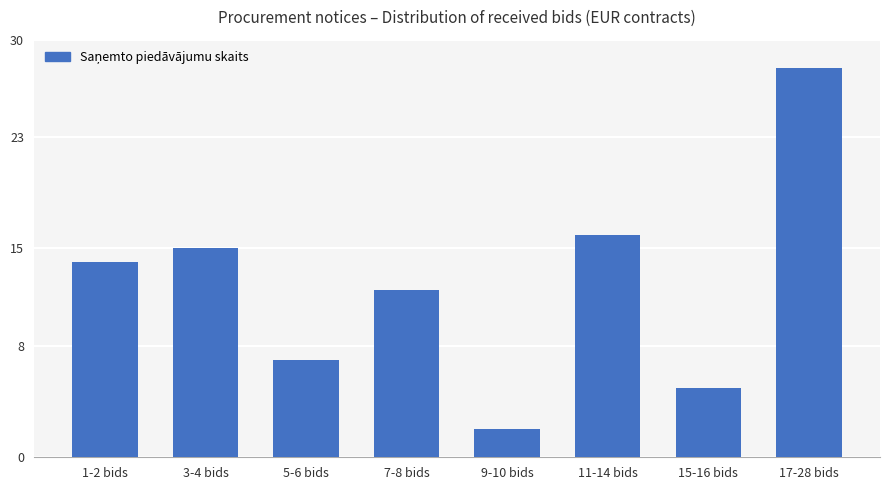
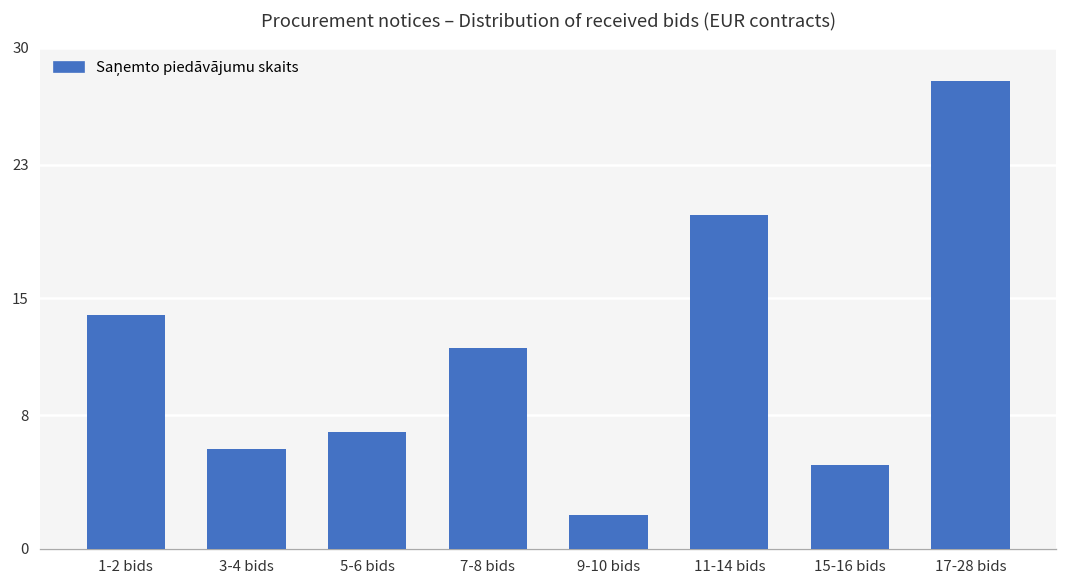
  {
    "1-2 bids": 14,
-   "3-4 bids": 15,
+   "3-4 bids": 6,
    "5-6 bids": 7,
    "7-8 bids": 12,
    "9-10 bids": 2,
-   "11-14 bids": 16,
+   "11-14 bids": 20,
    "15-16 bids": 5,
    "17-28 bids": 28
  }
